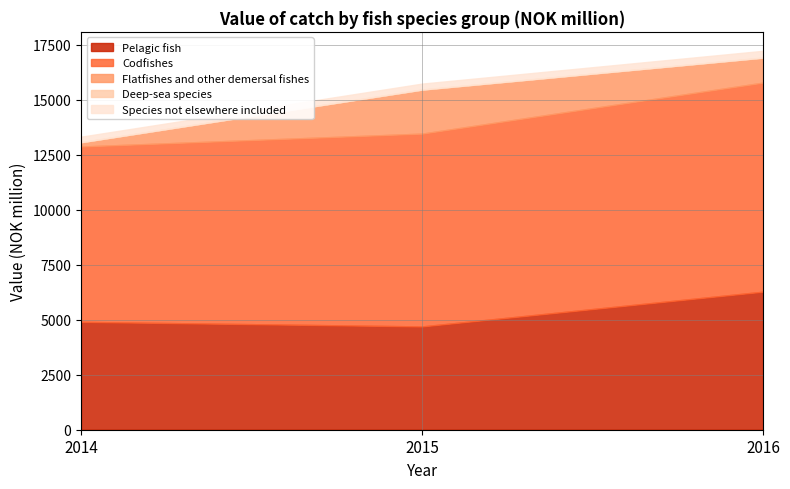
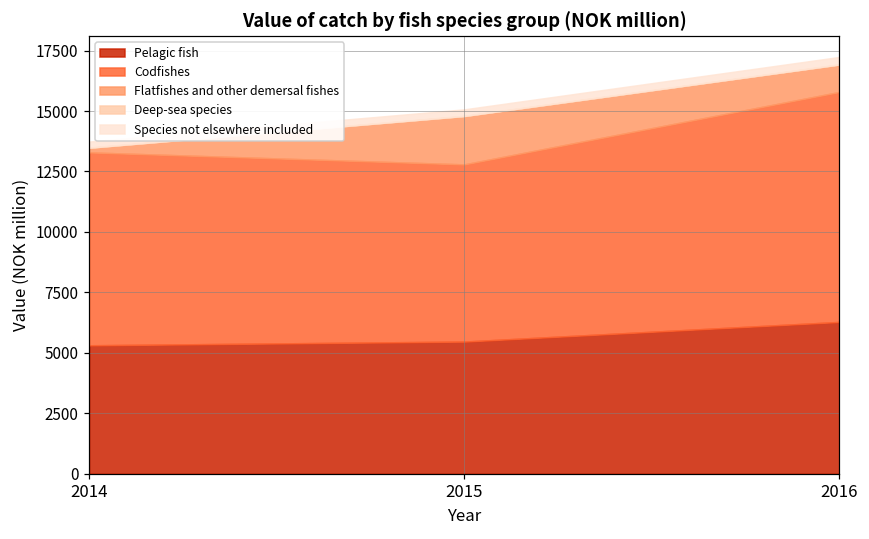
  {
    "Pelagic fish": {
-     "2014": 4900,
-     "2015": 4700,
+     "2014": 5300,
+     "2015": 5500,
      "2016": 6300
    },
    "Codfishes": {
      "2014": 8000,
-     "2015": 8800,
+     "2015": 7300,
      "2016": 9500
    }
  }
